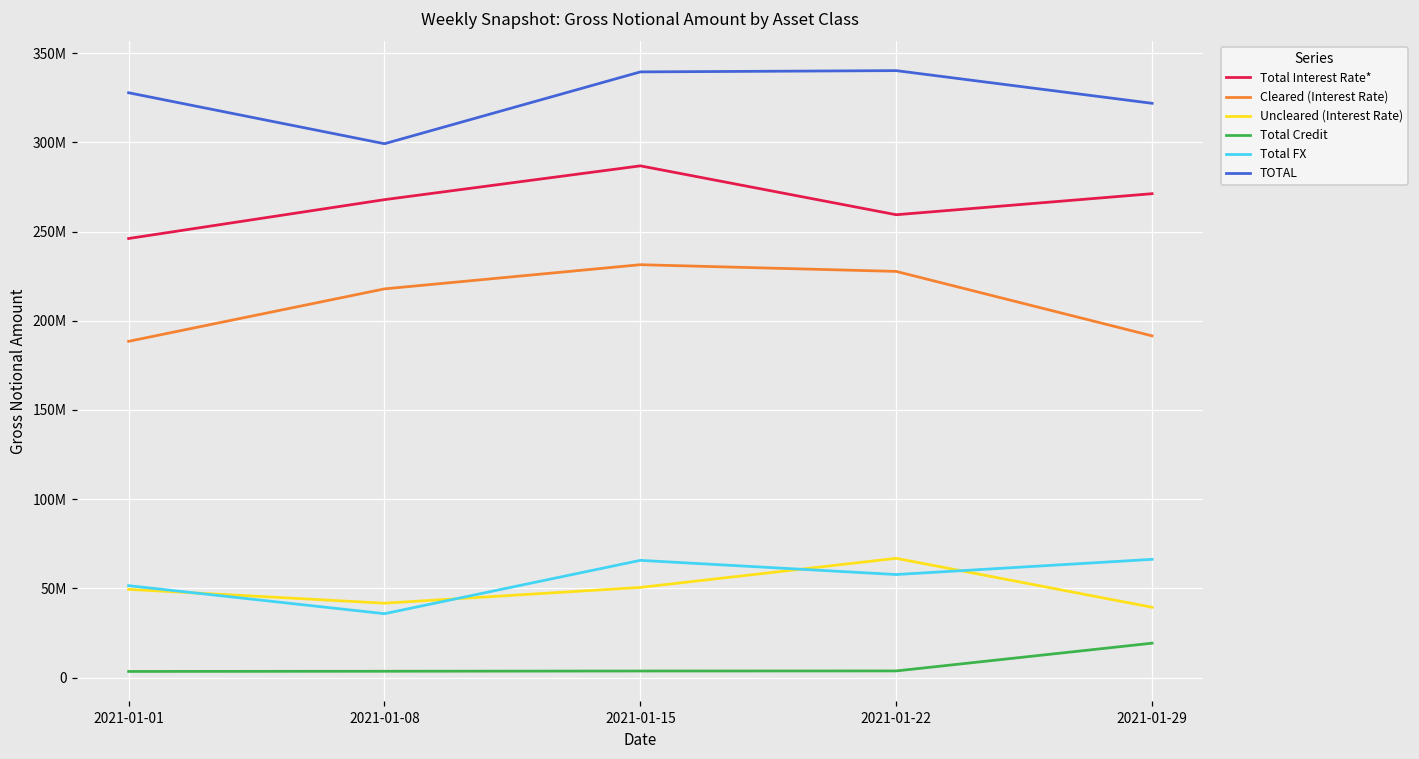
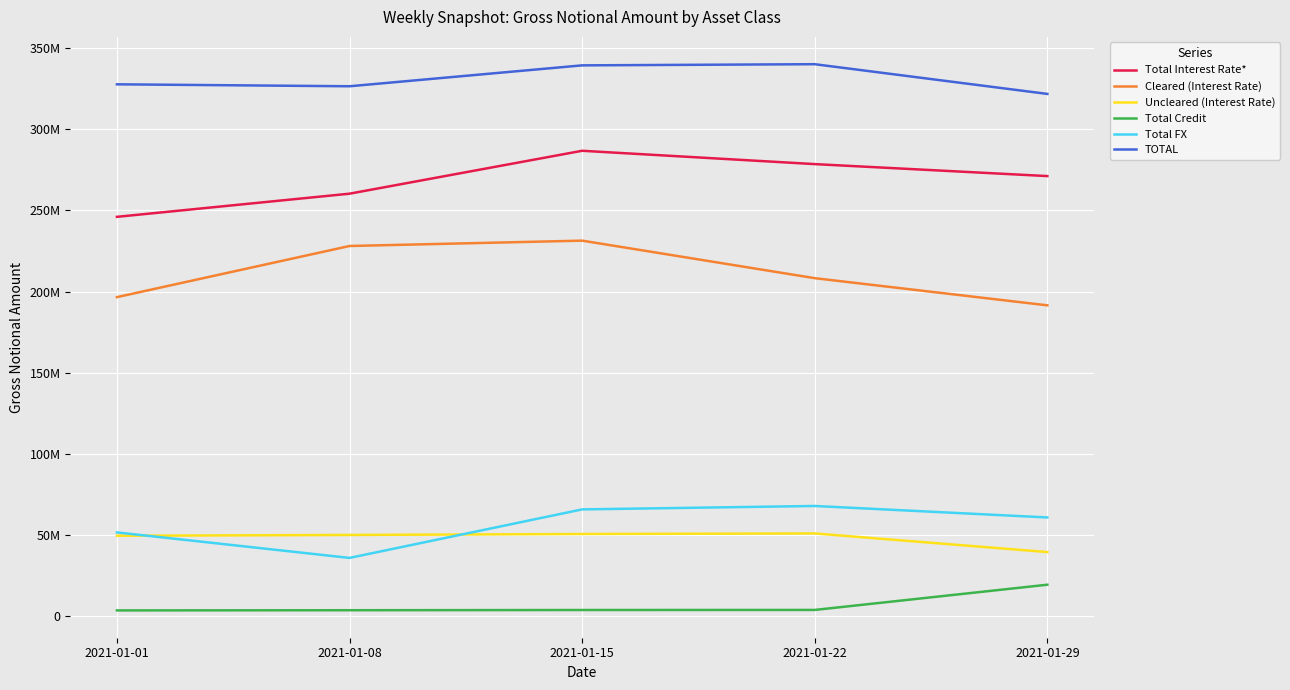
  {
    "Total Interest Rate*": {
      "2021-01-01": 246000000,
-     "2021-01-08": 268000000,
+     "2021-01-08": 260000000,
      "2021-01-15": 287000000,
-     "2021-01-22": 259000000,
+     "2021-01-22": 279000000,
      "2021-01-29": 271000000
    },
    "Cleared (Interest Rate)": {
-     "2021-01-01": 188000000,
-     "2021-01-08": 218000000,
+     "2021-01-01": 197000000,
+     "2021-01-08": 228000000,
      "2021-01-15": 231000000,
-     "2021-01-22": 228000000,
+     "2021-01-22": 208000000,
      "2021-01-29": 192000000
    },
    "Uncleared (Interest Rate)": {
      "2021-01-01": 50000000,
-     "2021-01-08": 42000000,
+     "2021-01-08": 50000000,
      "2021-01-15": 51000000,
-     "2021-01-22": 67000000,
+     "2021-01-22": 51000000,
      "2021-01-29": 39000000
    },
    "Total Credit": {
      "2021-01-01": 3000000,
      "2021-01-08": 4000000,
      "2021-01-15": 4000000,
      "2021-01-22": 4000000,
      "2021-01-29": 19000000
    },
    "Total FX": {
      "2021-01-01": 52000000,
      "2021-01-08": 36000000,
      "2021-01-15": 66000000,
-     "2021-01-22": 58000000,
-     "2021-01-29": 66000000
+     "2021-01-22": 68000000,
+     "2021-01-29": 61000000
    },
    "TOTAL": {
      "2021-01-01": 328000000,
-     "2021-01-08": 299000000,
+     "2021-01-08": 327000000,
      "2021-01-15": 339000000,
      "2021-01-22": 340000000,
      "2021-01-29": 322000000
    }
  }
